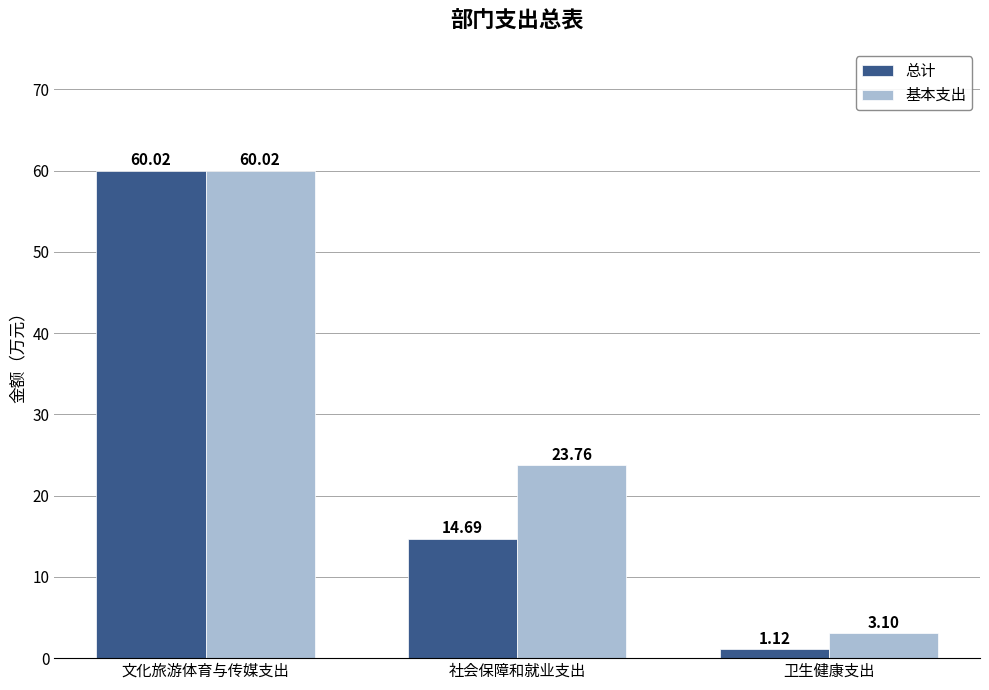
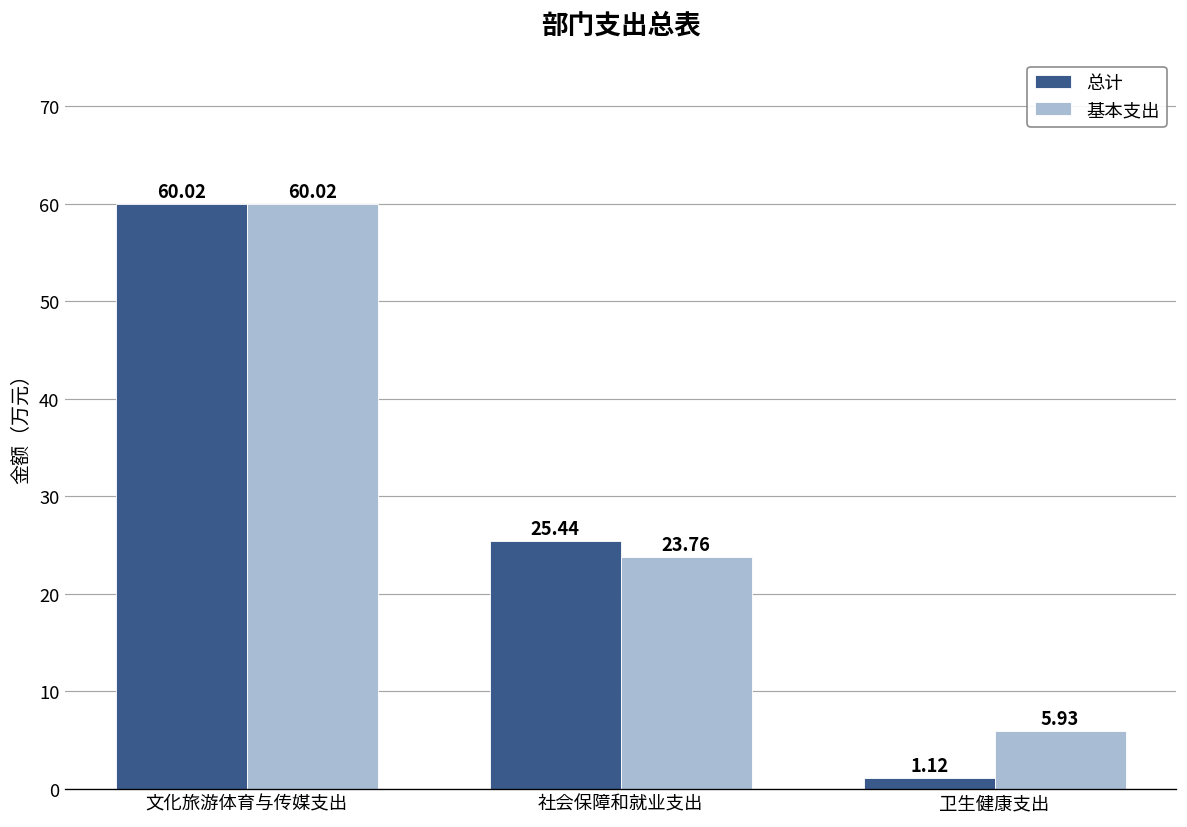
  {
    "总计": {
      "文化旅游体育与传媒支出": 60.02,
-     "社会保障和就业支出": 14.69,
+     "社会保障和就业支出": 25.44,
      "卫生健康支出": 1.12
    },
    "基本支出": {
      "文化旅游体育与传媒支出": 60.02,
      "社会保障和就业支出": 23.76,
-     "卫生健康支出": 3.10
+     "卫生健康支出": 5.93
    }
  }
